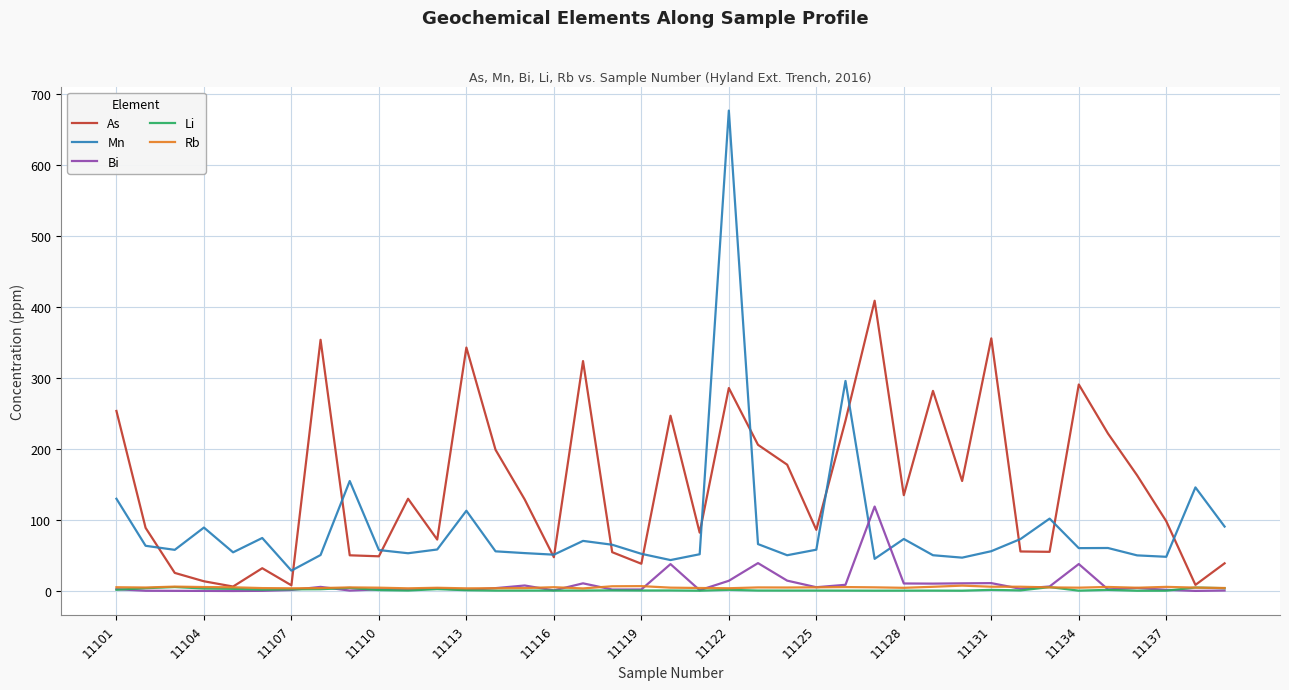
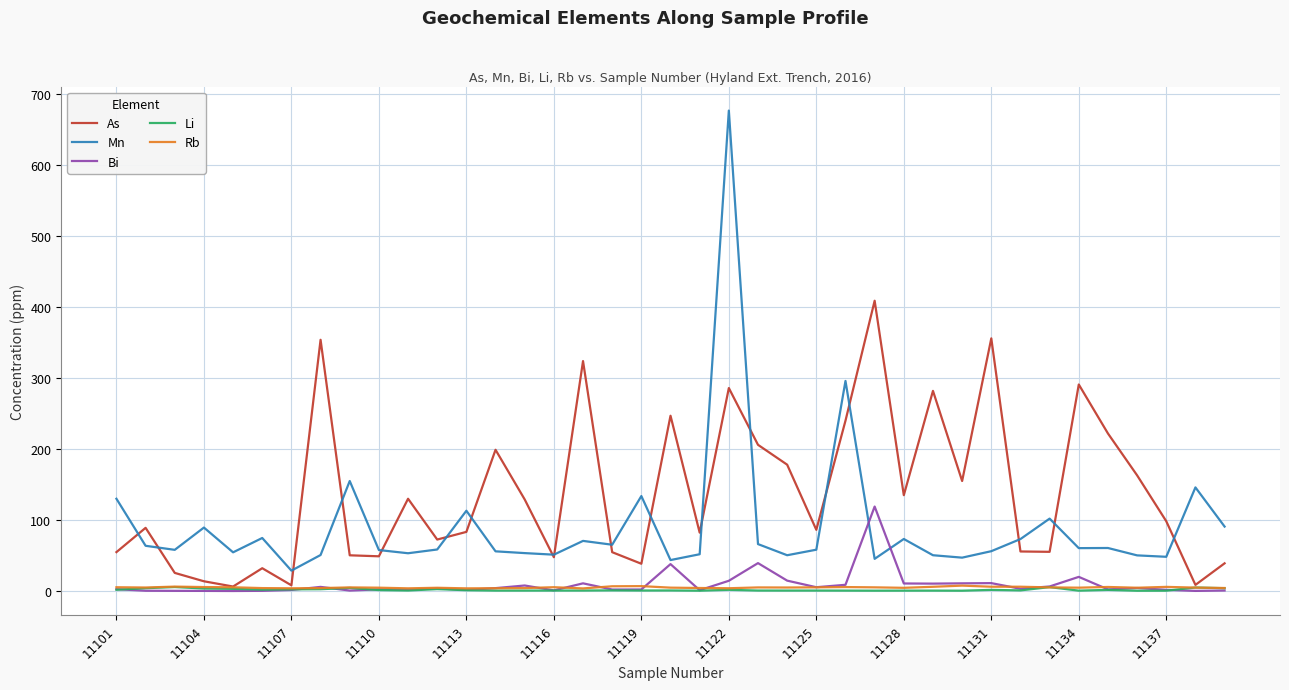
  {
    "As": {
-     "11101": 250,
+     "11101": 50,
      "11104": 10,
      "11107": 10,
      "11110": 50,
-     "11113": 340,
+     "11113": 80,
      "11119": 40,
      "11122": 290,
      "11125": 90,
      "11128": 140,
      "11131": 360,
      "11134": 290,
      "11137": 100
    },
    "Mn": {
      "11101": 130,
      "11104": 90,
      "11107": 30,
      "11110": 60,
      "11113": 110,
-     "11119": 50,
+     "11119": 130,
      "11122": 680,
      "11125": 60,
      "11128": 70,
      "11131": 60,
      "11134": 60,
      "11137": 50
    },
    "Bi": {
      "11122": 10,
      "11128": 10,
      "11131": 10,
-     "11134": 40
+     "11134": 20
    },
    "Li": {
      "11125": 0,
      "11128": 0,
      "11131": 0,
      "11134": 0
    },
    "Rb": {
      "11116": 10,
      "11119": 10,
      "11128": 0,
      "11131": 10,
      "11134": 0,
      "11137": 10
    }
  }
